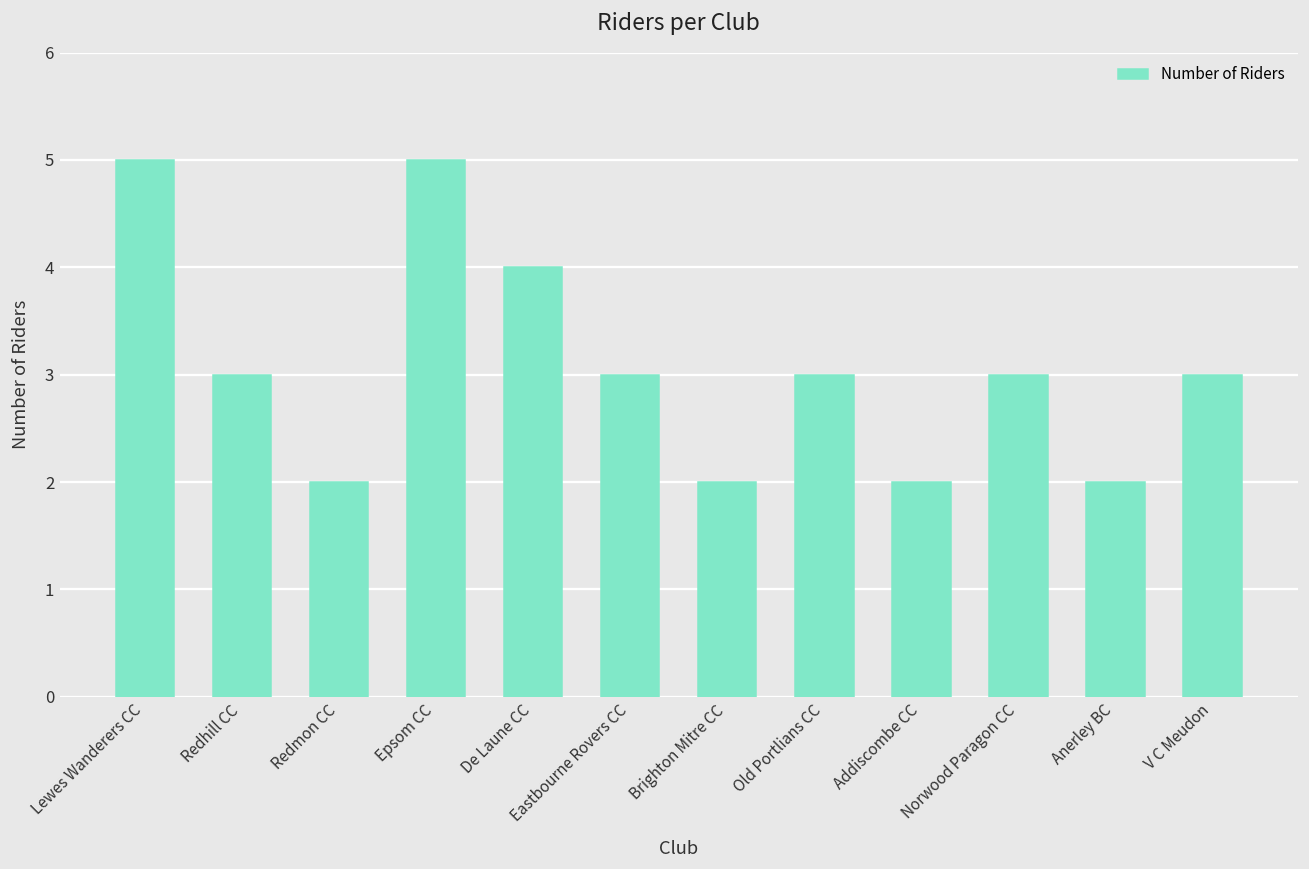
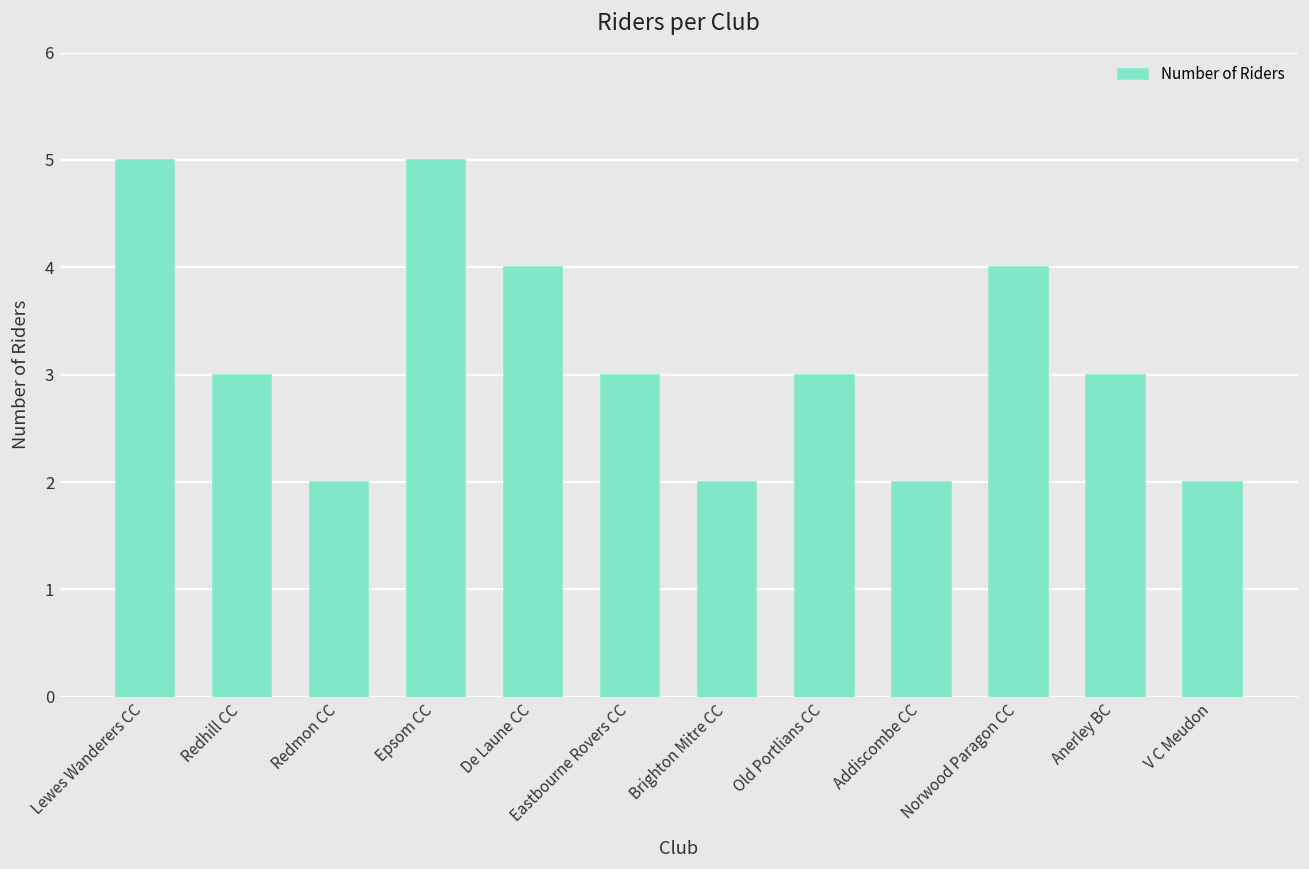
  {
    "Lewes Wanderers CC": 5,
    "Redhill CC": 3,
    "Redmon CC": 2,
    "Epsom CC": 5,
    "De Laune CC": 4,
    "Eastbourne Rovers CC": 3,
    "Brighton Mitre CC": 2,
    "Old Portlians CC": 3,
    "Addiscombe CC": 2,
-   "Norwood Paragon CC": 3,
-   "Anerley BC": 2,
-   "V C Meudon": 3
+   "Norwood Paragon CC": 4,
+   "Anerley BC": 3,
+   "V C Meudon": 2
  }
